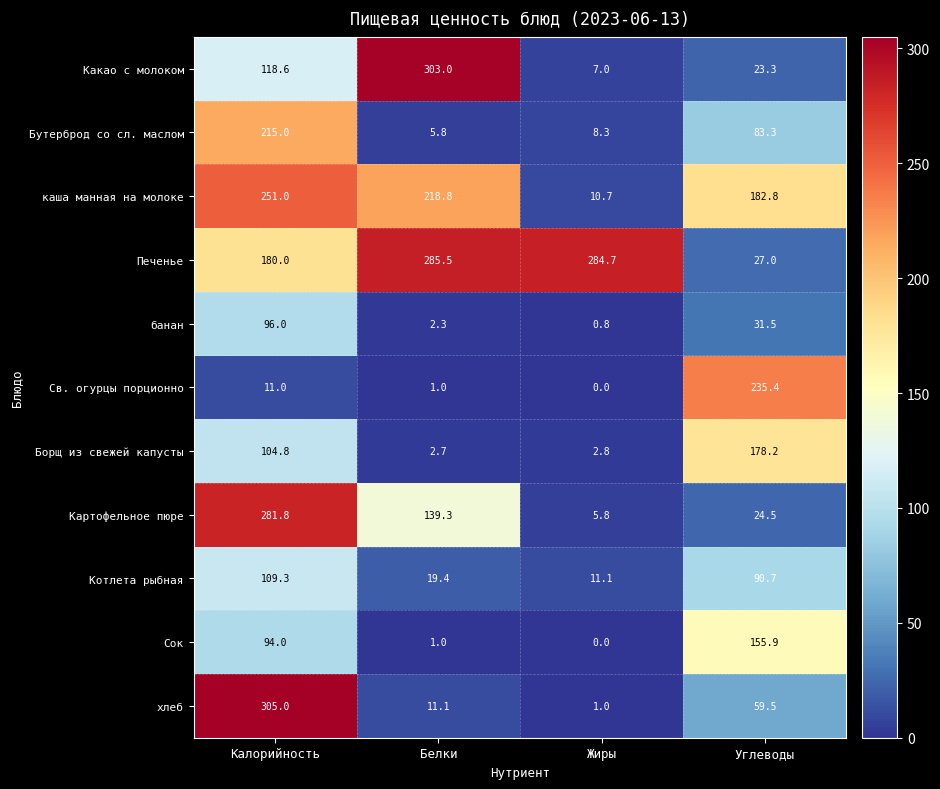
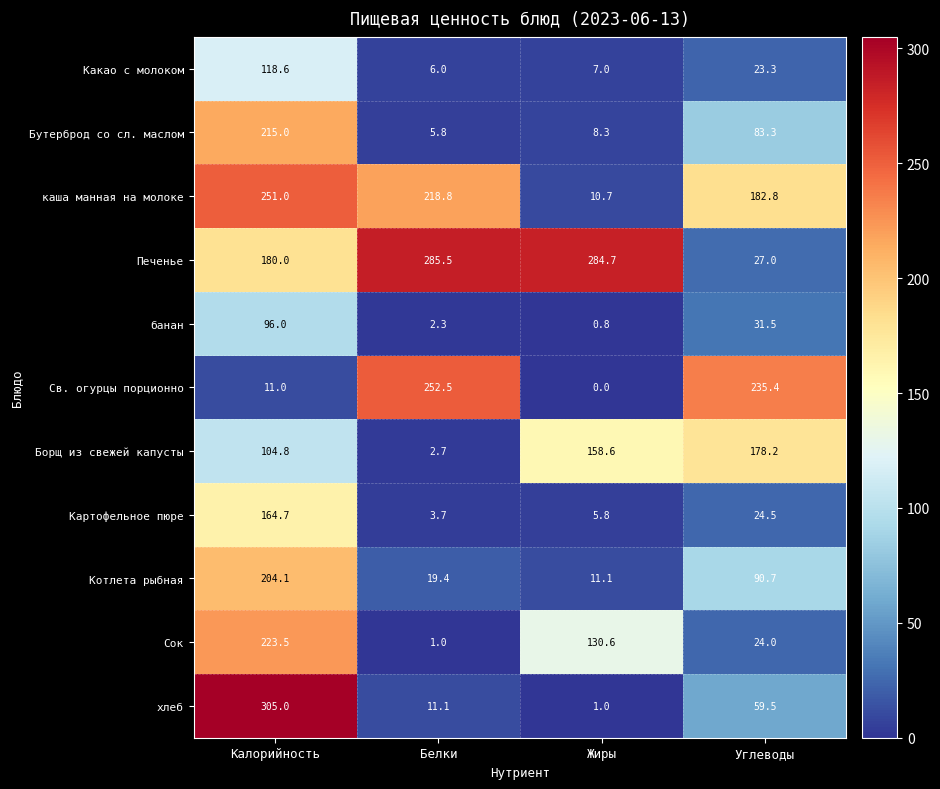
  {
    "Какао с молоком": {
      "Калорийность": 118.6,
-     "Белки": 303.0,
+     "Белки": 6.0,
      "Жиры": 7.0,
      "Углеводы": 23.3
    },
    "Бутерброд со сл. маслом": {
      "Калорийность": 215.0,
      "Белки": 5.8,
      "Жиры": 8.3,
      "Углеводы": 83.3
    },
    "каша манная на молоке": {
      "Калорийность": 251.0,
      "Белки": 218.8,
      "Жиры": 10.7,
      "Углеводы": 182.8
    },
    "Печенье": {
      "Калорийность": 180.0,
      "Белки": 285.5,
      "Жиры": 284.7,
      "Углеводы": 27.0
    },
    "банан": {
      "Калорийность": 96.0,
      "Белки": 2.3,
      "Жиры": 0.8,
      "Углеводы": 31.5
    },
    "Св. огурцы порционно": {
      "Калорийность": 11.0,
-     "Белки": 1.0,
+     "Белки": 252.5,
      "Жиры": 0.0,
      "Углеводы": 235.4
    },
    "Борщ из свежей капусты": {
      "Калорийность": 104.8,
      "Белки": 2.7,
-     "Жиры": 2.8,
+     "Жиры": 158.6,
      "Углеводы": 178.2
    },
    "Картофельное пюре": {
-     "Калорийность": 281.8,
-     "Белки": 139.3,
+     "Калорийность": 164.7,
+     "Белки": 3.7,
      "Жиры": 5.8,
      "Углеводы": 24.5
    },
    "Котлета рыбная": {
-     "Калорийность": 109.3,
+     "Калорийность": 204.1,
      "Белки": 19.4,
      "Жиры": 11.1,
      "Углеводы": 90.7
    },
    "Сок": {
-     "Калорийность": 94.0,
+     "Калорийность": 223.5,
      "Белки": 1.0,
-     "Жиры": 0.0,
-     "Углеводы": 155.9
+     "Жиры": 130.6,
+     "Углеводы": 24.0
    },
    "хлеб": {
      "Калорийность": 305.0,
      "Белки": 11.1,
      "Жиры": 1.0,
      "Углеводы": 59.5
    }
  }
